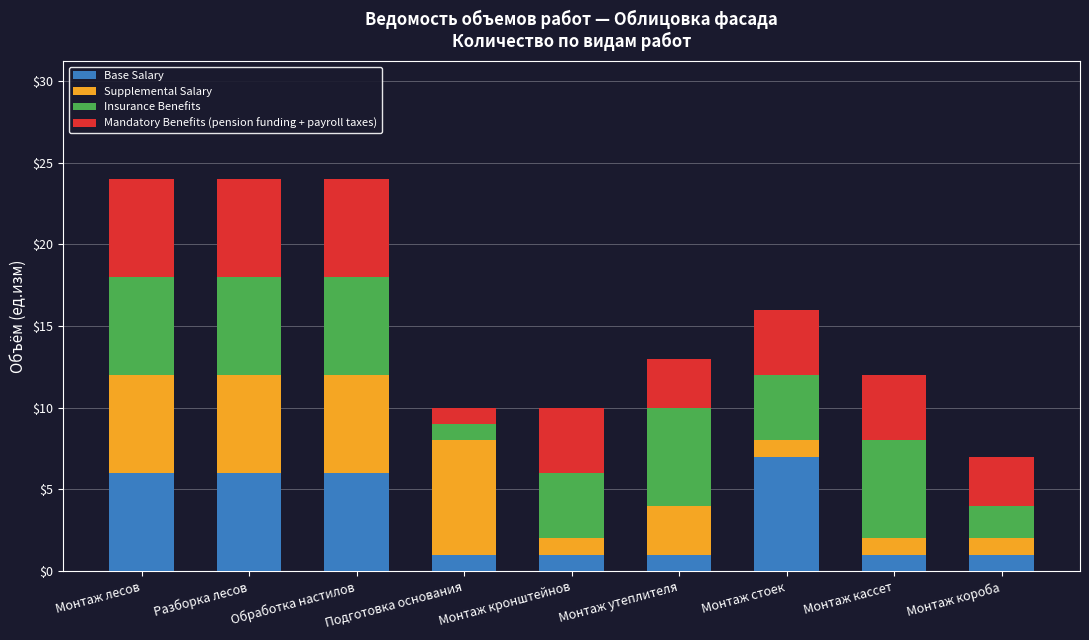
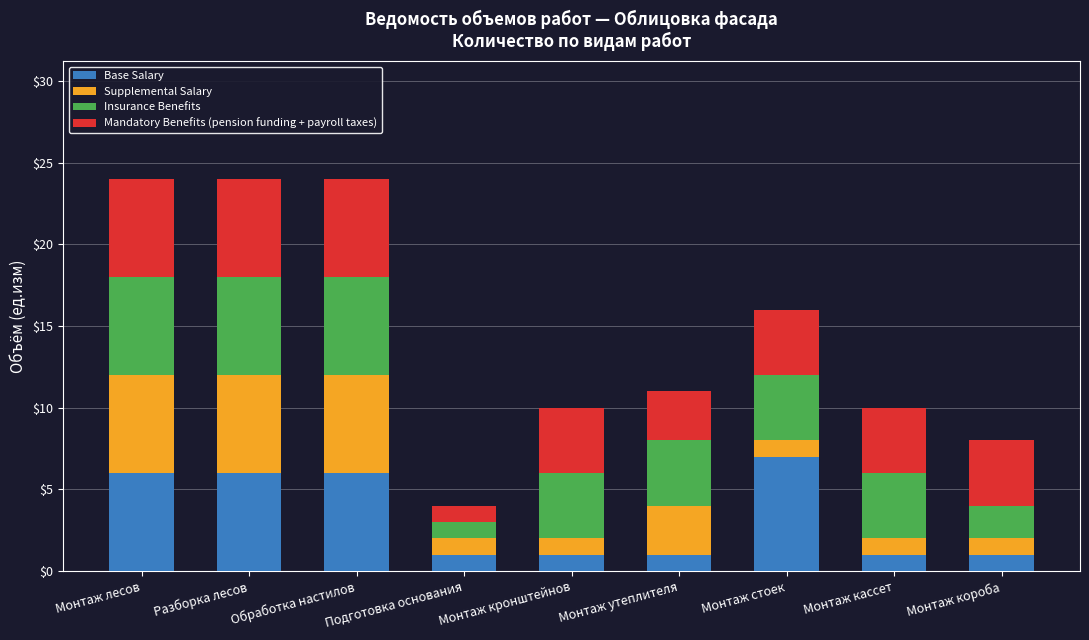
  {
    "Base Salary": {
      "Монтаж лесов": "$6",
      "Разборка лесов": "$6",
      "Обработка настилов": "$6",
      "Подготовка основания": "$1",
      "Монтаж кронштейнов": "$1",
      "Монтаж утеплителя": "$1",
      "Монтаж стоек": "$7",
      "Монтаж кассет": "$1",
      "Монтаж короба": "$1"
    },
    "Supplemental Salary": {
      "Монтаж лесов": "$6",
      "Разборка лесов": "$6",
      "Обработка настилов": "$6",
-     "Подготовка основания": "$7",
+     "Подготовка основания": "$1",
      "Монтаж кронштейнов": "$1",
      "Монтаж утеплителя": "$3",
      "Монтаж стоек": "$1",
      "Монтаж кассет": "$1",
      "Монтаж короба": "$1"
    },
    "Insurance Benefits": {
      "Монтаж лесов": "$6",
      "Разборка лесов": "$6",
      "Обработка настилов": "$6",
      "Подготовка основания": "$1",
      "Монтаж кронштейнов": "$4",
-     "Монтаж утеплителя": "$6",
+     "Монтаж утеплителя": "$4",
      "Монтаж стоек": "$4",
-     "Монтаж кассет": "$6",
+     "Монтаж кассет": "$4",
      "Монтаж короба": "$2"
    },
    "Mandatory Benefits (pension funding + payroll taxes)": {
      "Монтаж лесов": "$6",
      "Разборка лесов": "$6",
      "Обработка настилов": "$6",
      "Подготовка основания": "$1",
      "Монтаж кронштейнов": "$4",
      "Монтаж утеплителя": "$3",
      "Монтаж стоек": "$4",
      "Монтаж кассет": "$4",
-     "Монтаж короба": "$3"
+     "Монтаж короба": "$4"
    }
  }
